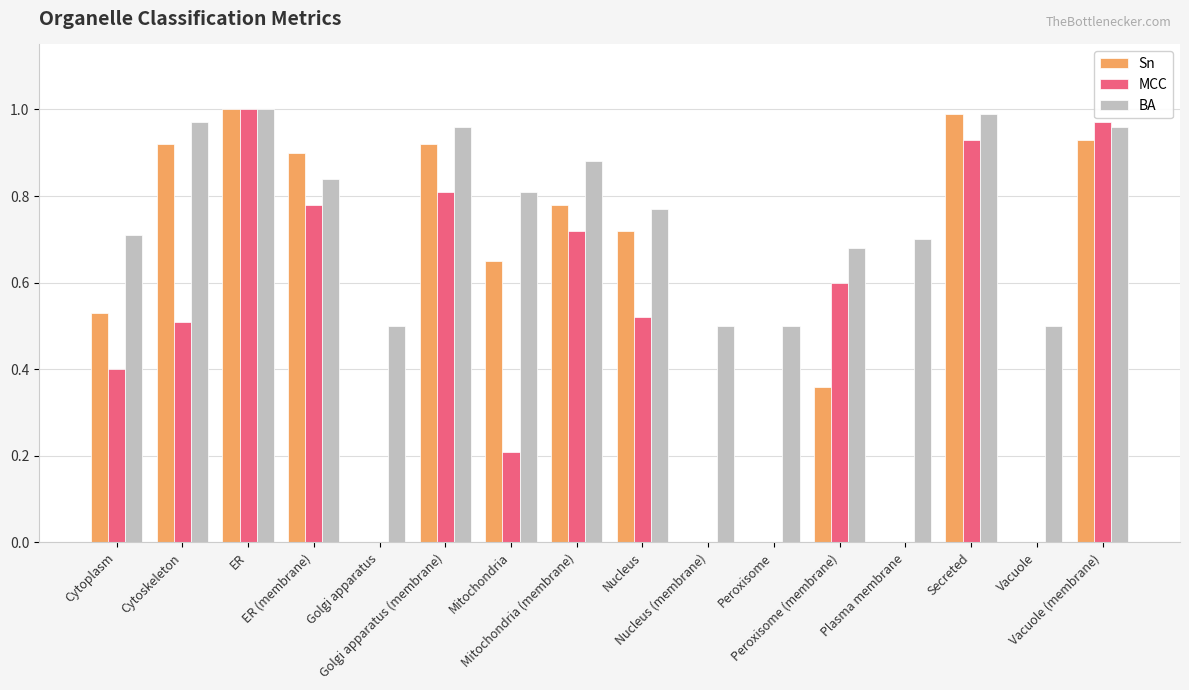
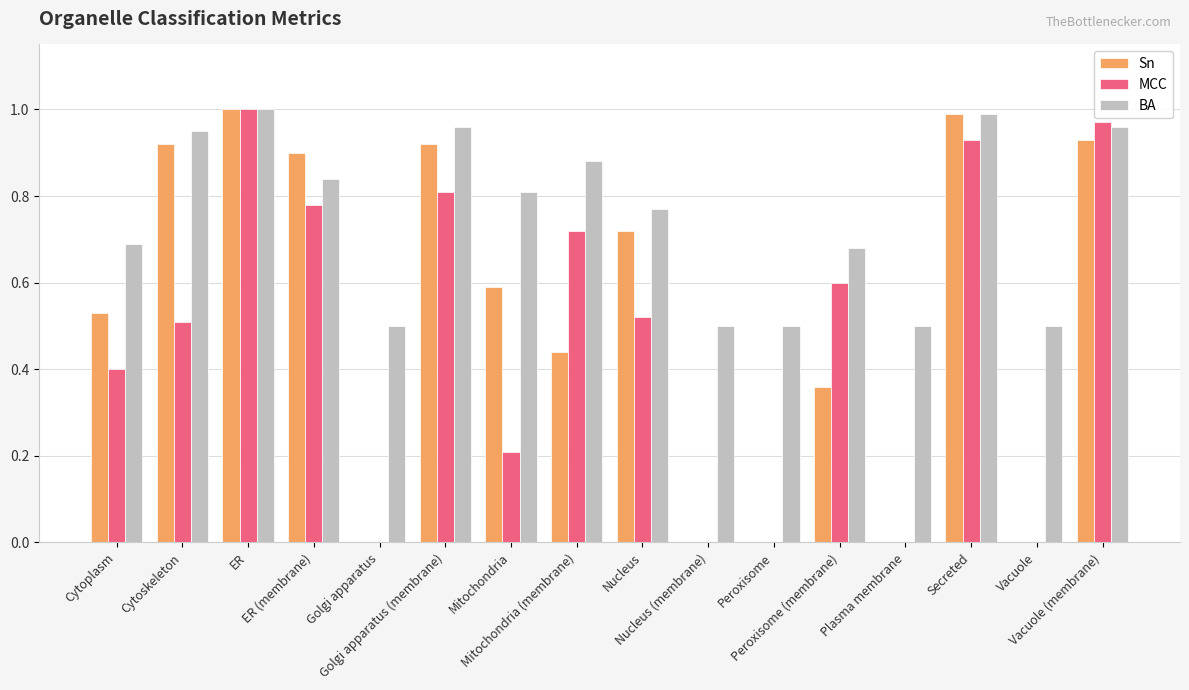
  {
    "Sn": {
      "Cytoplasm": 0.53,
      "Cytoskeleton": 0.92,
      "ER": 1.00,
      "ER (membrane)": 0.90,
      "Golgi apparatus": 0.00,
      "Golgi apparatus (membrane)": 0.92,
-     "Mitochondria": 0.65,
-     "Mitochondria (membrane)": 0.78,
+     "Mitochondria": 0.59,
+     "Mitochondria (membrane)": 0.44,
      "Nucleus": 0.72,
      "Nucleus (membrane)": 0.00,
      "Peroxisome": 0.00,
      "Peroxisome (membrane)": 0.36,
      "Plasma membrane": 0.00,
      "Secreted": 0.99,
      "Vacuole": 0.00,
      "Vacuole (membrane)": 0.93
    },
    "MCC": {
      "Cytoplasm": 0.40,
      "Cytoskeleton": 0.51,
      "ER": 1.00,
      "ER (membrane)": 0.78,
      "Golgi apparatus": 0.00,
      "Golgi apparatus (membrane)": 0.81,
      "Mitochondria": 0.21,
      "Mitochondria (membrane)": 0.72,
      "Nucleus": 0.52,
      "Nucleus (membrane)": 0.00,
      "Peroxisome": 0.00,
      "Peroxisome (membrane)": 0.60,
      "Plasma membrane": 0.00,
      "Secreted": 0.93,
      "Vacuole": 0.00,
      "Vacuole (membrane)": 0.97
    },
    "BA": {
-     "Cytoplasm": 0.71,
-     "Cytoskeleton": 0.97,
+     "Cytoplasm": 0.69,
+     "Cytoskeleton": 0.95,
      "ER": 1.00,
      "ER (membrane)": 0.84,
      "Golgi apparatus": 0.50,
      "Golgi apparatus (membrane)": 0.96,
      "Mitochondria": 0.81,
      "Mitochondria (membrane)": 0.88,
      "Nucleus": 0.77,
      "Nucleus (membrane)": 0.50,
      "Peroxisome": 0.50,
      "Peroxisome (membrane)": 0.68,
-     "Plasma membrane": 0.7,
+     "Plasma membrane": 0.5,
      "Secreted": 0.99,
      "Vacuole": 0.50,
      "Vacuole (membrane)": 0.96
    }
  }
